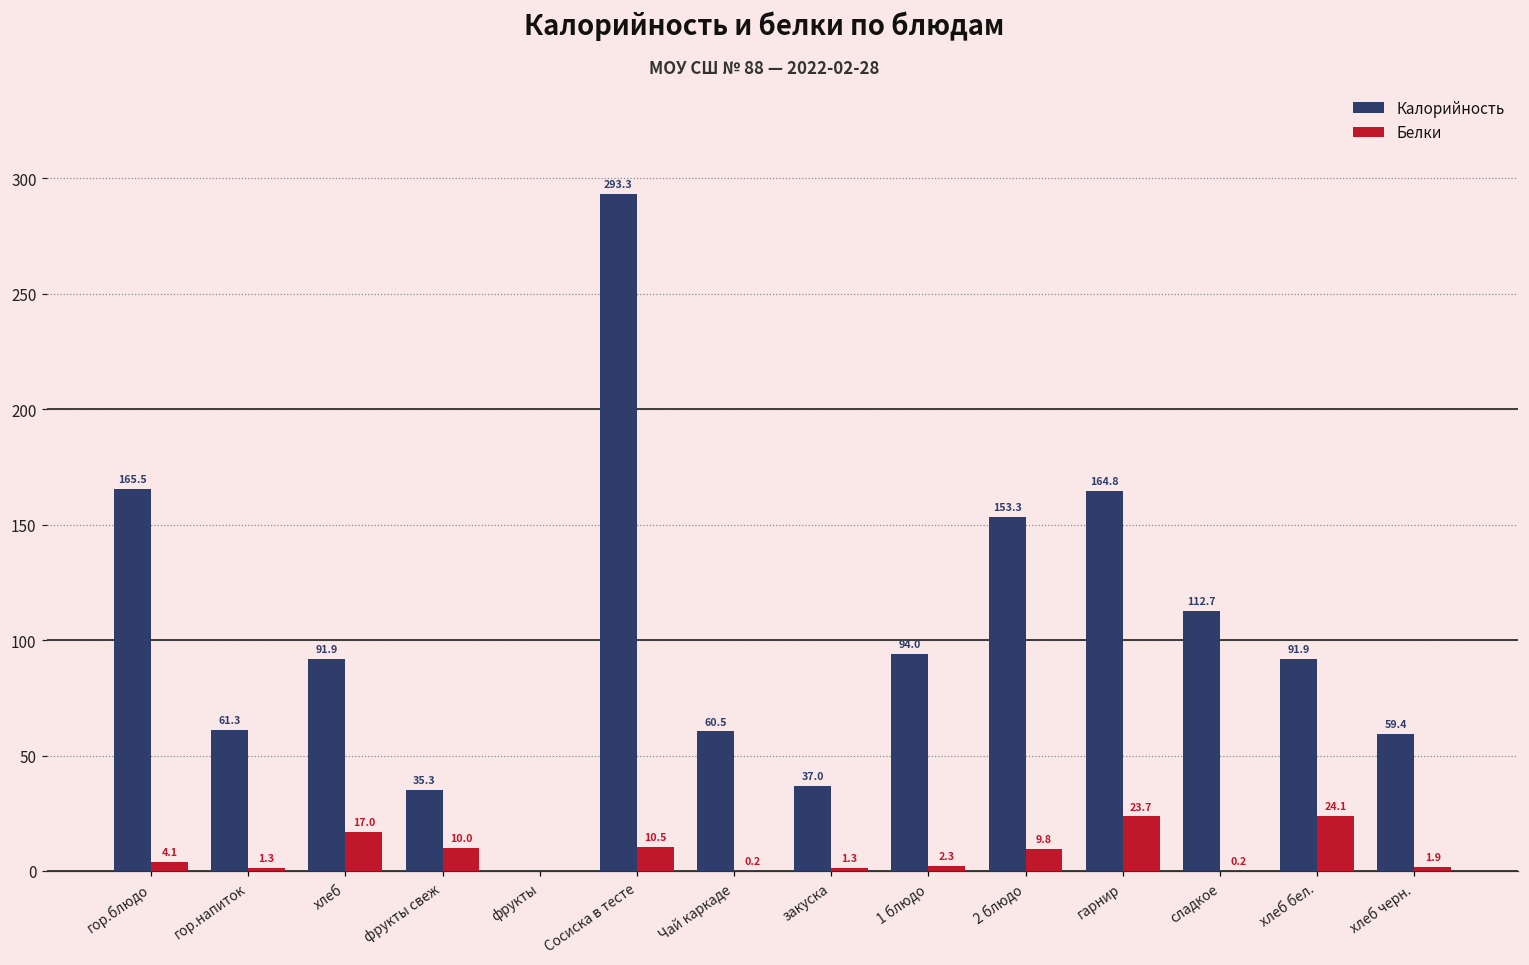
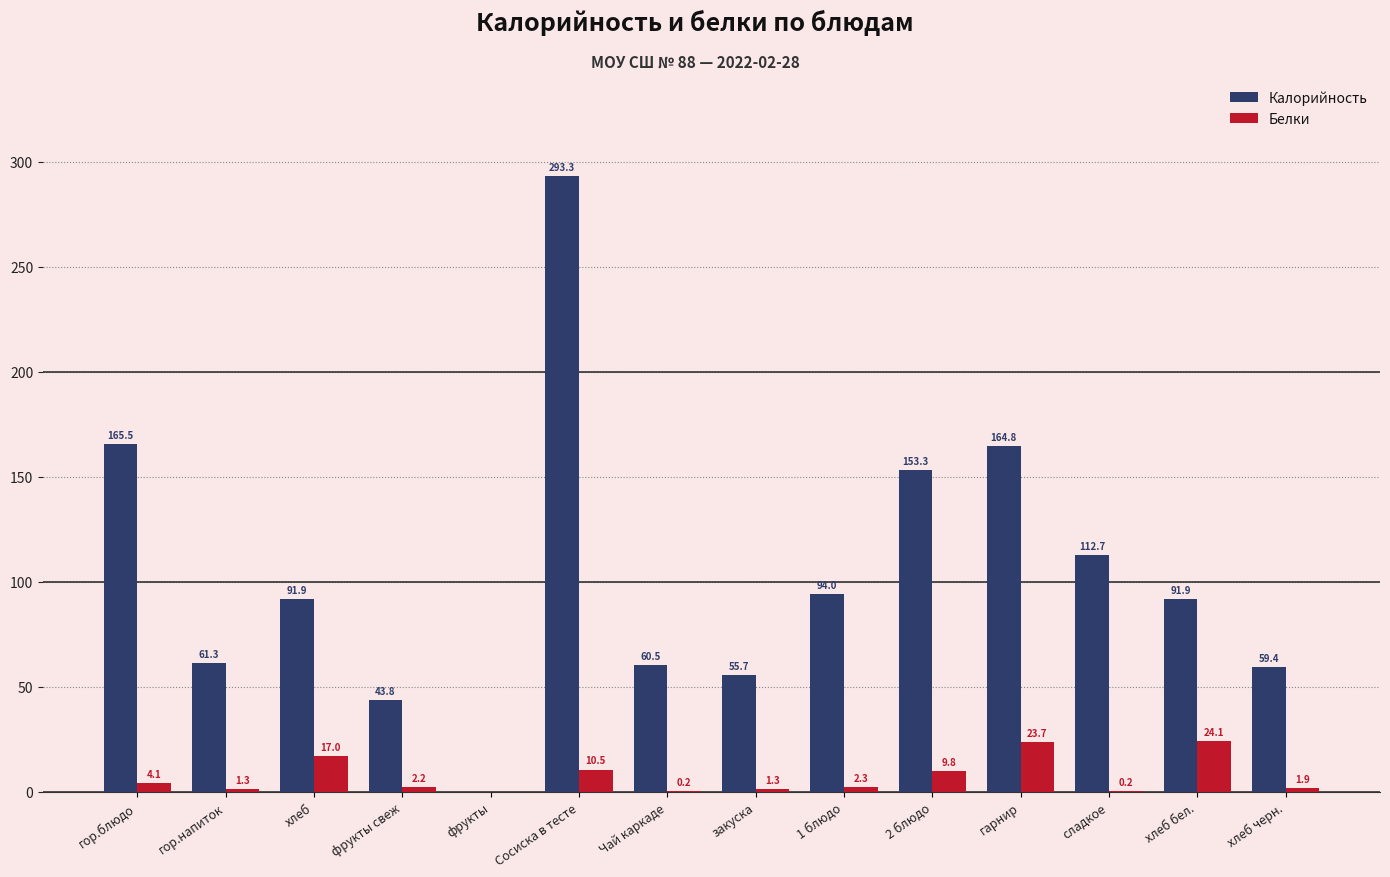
  {
    "Калорийность": {
      "гор.блюдо": 165.5,
      "гор.напиток": 61.3,
      "хлеб": 91.9,
-     "фрукты свеж": 35.3,
+     "фрукты свеж": 43.8,
      "Сосиска в тесте": 293.3,
      "Чай каркаде": 60.5,
-     "закуска": 37.0,
+     "закуска": 55.7,
      "1 блюдо": 94.0,
      "2 блюдо": 153.3,
      "гарнир": 164.8,
      "сладкое": 112.7,
      "хлеб бел.": 91.9,
      "хлеб черн.": 59.4
    },
    "Белки": {
      "гор.блюдо": 4.1,
      "гор.напиток": 1.3,
      "хлеб": 17.0,
-     "фрукты свеж": 10.0,
+     "фрукты свеж": 2.2,
      "Сосиска в тесте": 10.5,
      "Чай каркаде": 0.2,
      "закуска": 1.3,
      "1 блюдо": 2.3,
      "2 блюдо": 9.8,
      "гарнир": 23.7,
      "сладкое": 0.2,
      "хлеб бел.": 24.1,
      "хлеб черн.": 1.9
    }
  }
